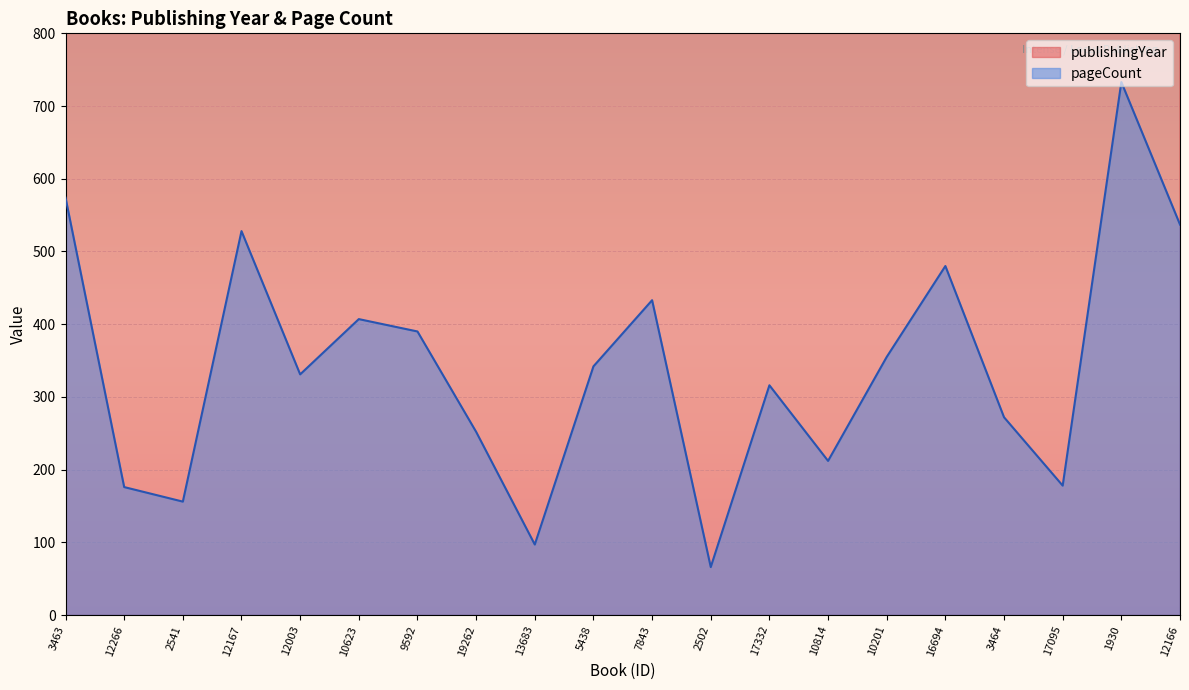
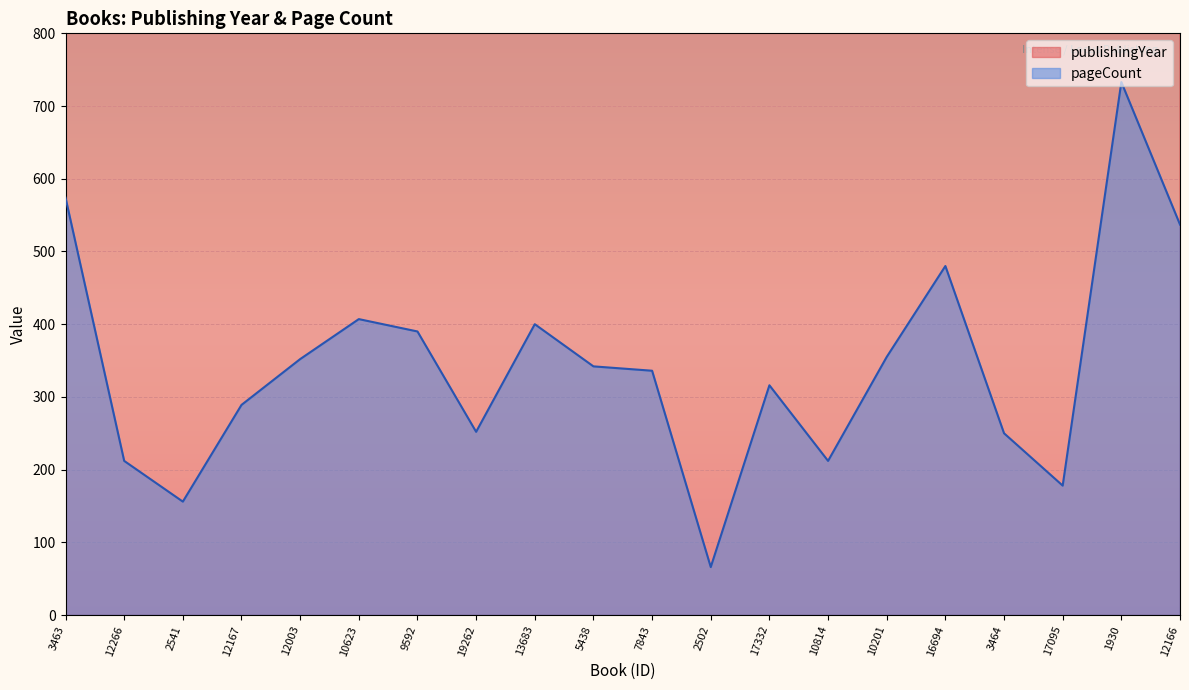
  {
    "pageCount": {
      "3463": 570,
-     "12266": 180,
+     "12266": 210,
      "2541": 160,
-     "12167": 530,
-     "12003": 330,
+     "12167": 290,
+     "12003": 350,
      "10623": 410,
      "9592": 390,
      "19262": 250,
-     "13683": 100,
+     "13683": 400,
      "5438": 340,
-     "7843": 430,
+     "7843": 340,
      "2502": 70,
      "17332": 320,
      "10814": 210,
      "10201": 360,
      "16694": 480,
-     "3464": 270,
+     "3464": 250,
      "17095": 180,
      "12166": 540
    }
  }
